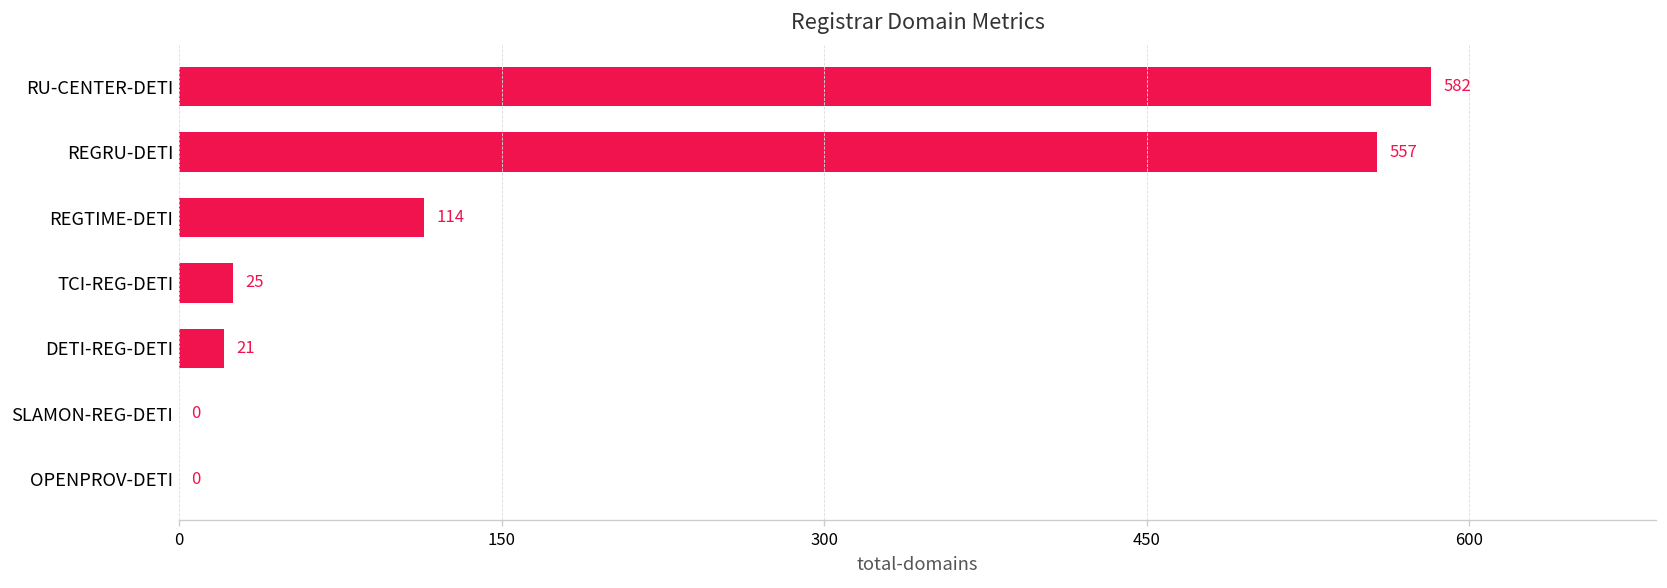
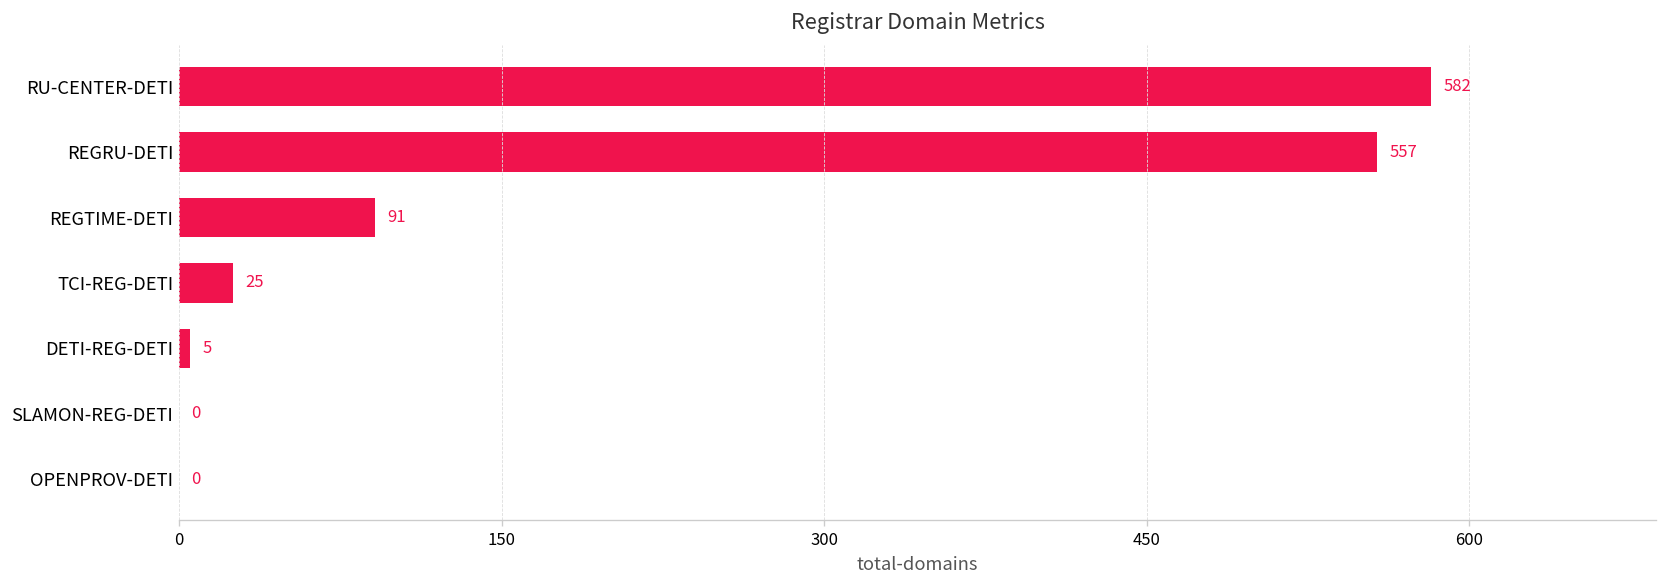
  {
    "RU-CENTER-DETI": 582,
    "REGRU-DETI": 557,
-   "REGTIME-DETI": 114,
+   "REGTIME-DETI": 91,
    "TCI-REG-DETI": 25,
-   "DETI-REG-DETI": 21,
+   "DETI-REG-DETI": 5,
    "SLAMON-REG-DETI": 0,
    "OPENPROV-DETI": 0
  }
